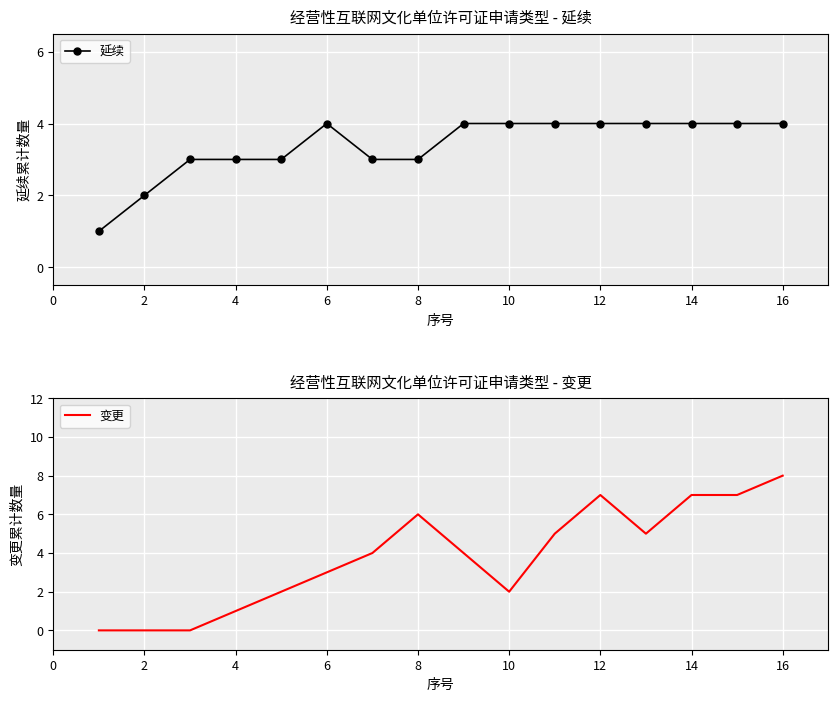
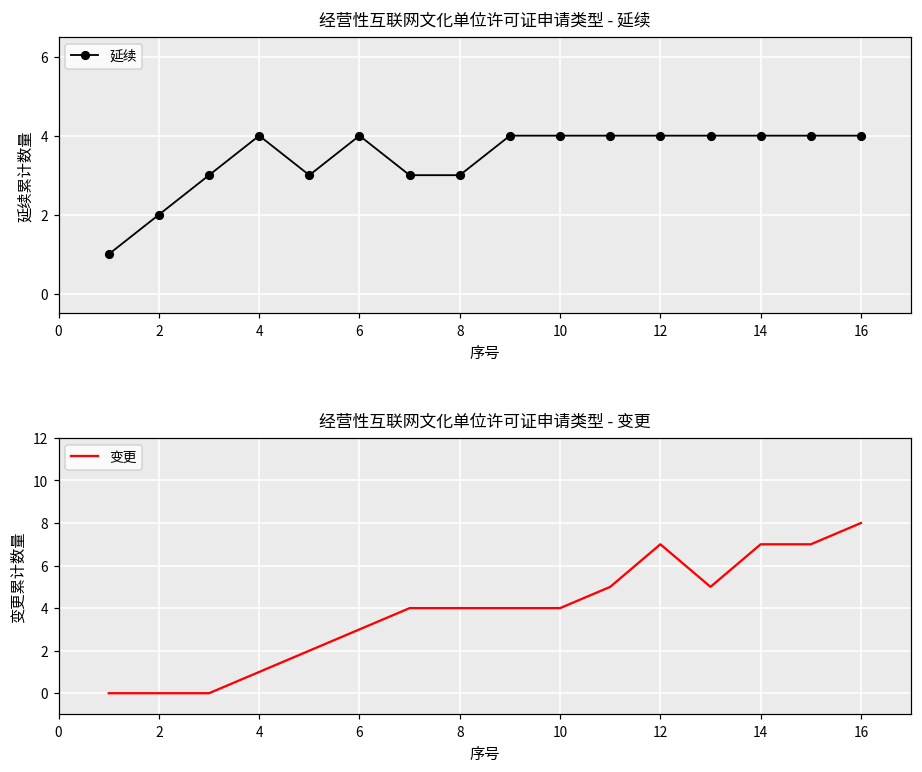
  {
    "经营性互联网文化单位许可证申请类型 - 延续": {
      "2": 2,
-     "4": 3,
+     "4": 4,
      "6": 4,
      "8": 3,
      "10": 4,
      "12": 4,
      "14": 4,
      "16": 4
    },
    "经营性互联网文化单位许可证申请类型 - 变更": {
      "2": 0,
      "4": 1,
      "6": 3,
-     "8": 6,
-     "10": 2,
+     "8": 4,
+     "10": 4,
      "12": 7,
      "14": 7,
      "16": 8
    }
  }
